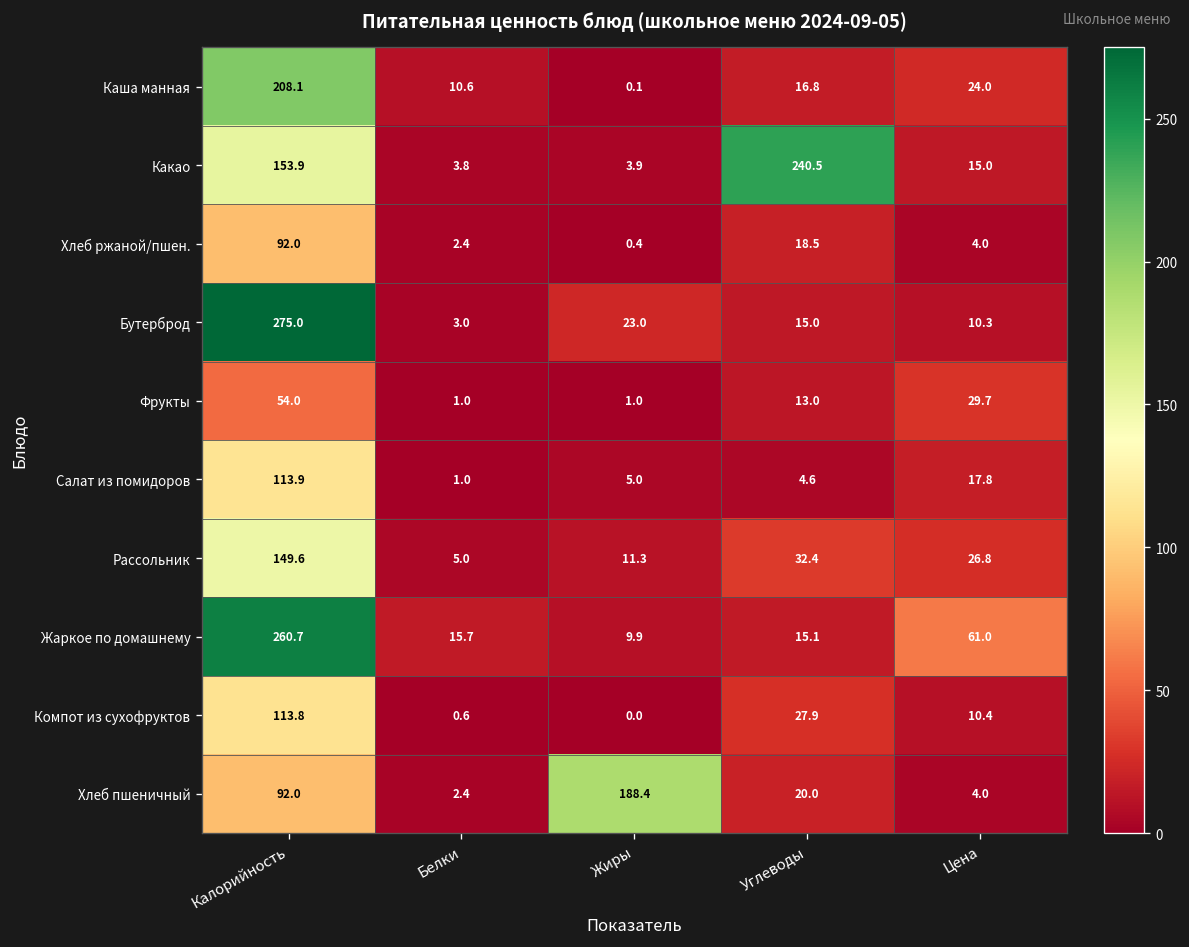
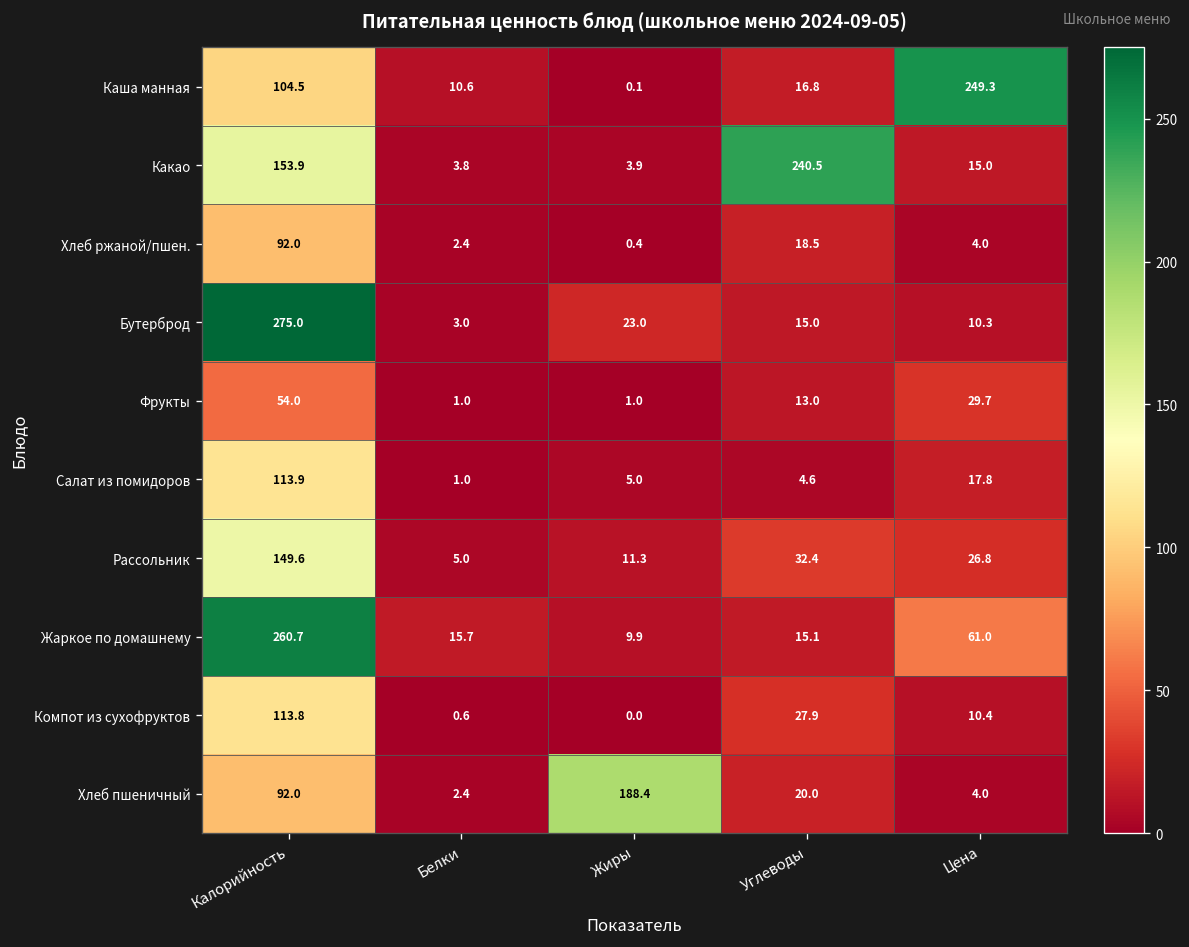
  {
    "Каша манная": {
-     "Калорийность": 208.1,
+     "Калорийность": 104.5,
      "Белки": 10.6,
      "Жиры": 0.1,
      "Углеводы": 16.8,
-     "Цена": 24.0
+     "Цена": 249.3
    },
    "Какао": {
      "Калорийность": 153.9,
      "Белки": 3.8,
      "Жиры": 3.9,
      "Углеводы": 240.5,
      "Цена": 15.0
    },
    "Хлеб ржаной/пшен.": {
      "Калорийность": 92.0,
      "Белки": 2.4,
      "Жиры": 0.4,
      "Углеводы": 18.5,
      "Цена": 4.0
    },
    "Бутерброд": {
      "Калорийность": 275.0,
      "Белки": 3.0,
      "Жиры": 23.0,
      "Углеводы": 15.0,
      "Цена": 10.3
    },
    "Фрукты": {
      "Калорийность": 54.0,
      "Белки": 1.0,
      "Жиры": 1.0,
      "Углеводы": 13.0,
      "Цена": 29.7
    },
    "Салат из помидоров": {
      "Калорийность": 113.9,
      "Белки": 1.0,
      "Жиры": 5.0,
      "Углеводы": 4.6,
      "Цена": 17.8
    },
    "Рассольник": {
      "Калорийность": 149.6,
      "Белки": 5.0,
      "Жиры": 11.3,
      "Углеводы": 32.4,
      "Цена": 26.8
    },
    "Жаркое по домашнему": {
      "Калорийность": 260.7,
      "Белки": 15.7,
      "Жиры": 9.9,
      "Углеводы": 15.1,
      "Цена": 61.0
    },
    "Компот из сухофруктов": {
      "Калорийность": 113.8,
      "Белки": 0.6,
      "Жиры": 0.0,
      "Углеводы": 27.9,
      "Цена": 10.4
    },
    "Хлеб пшеничный": {
      "Калорийность": 92.0,
      "Белки": 2.4,
      "Жиры": 188.4,
      "Углеводы": 20.0,
      "Цена": 4.0
    }
  }
